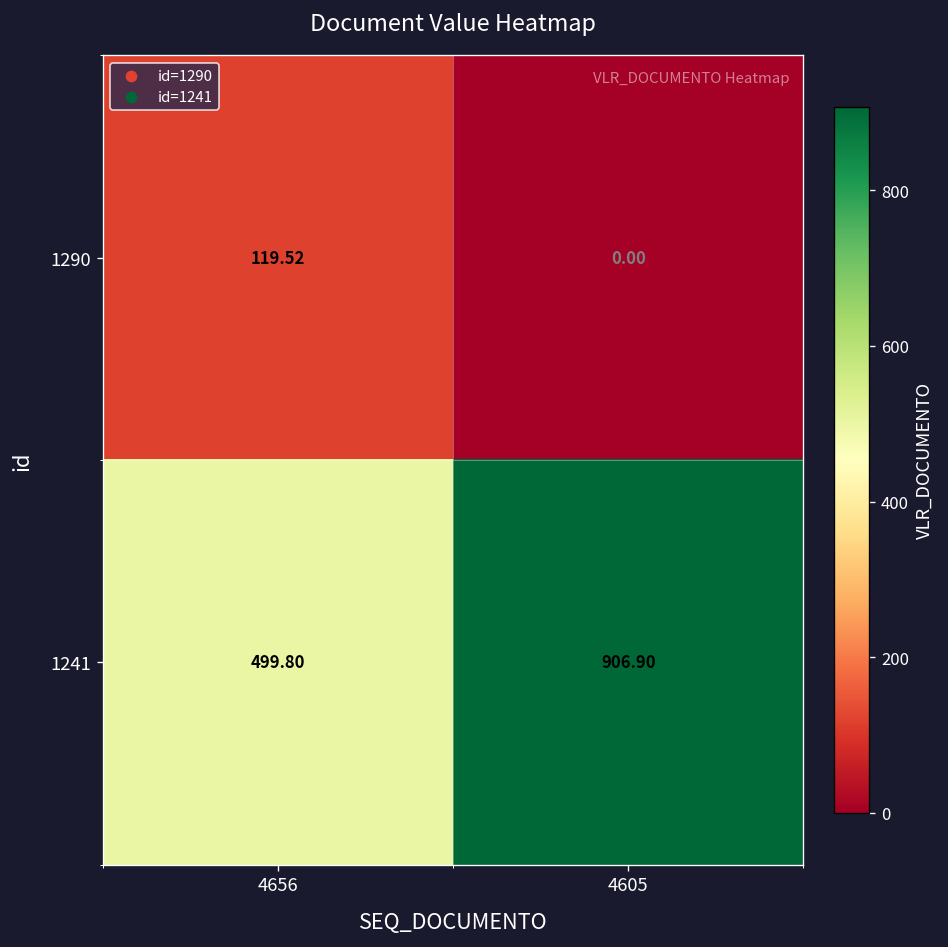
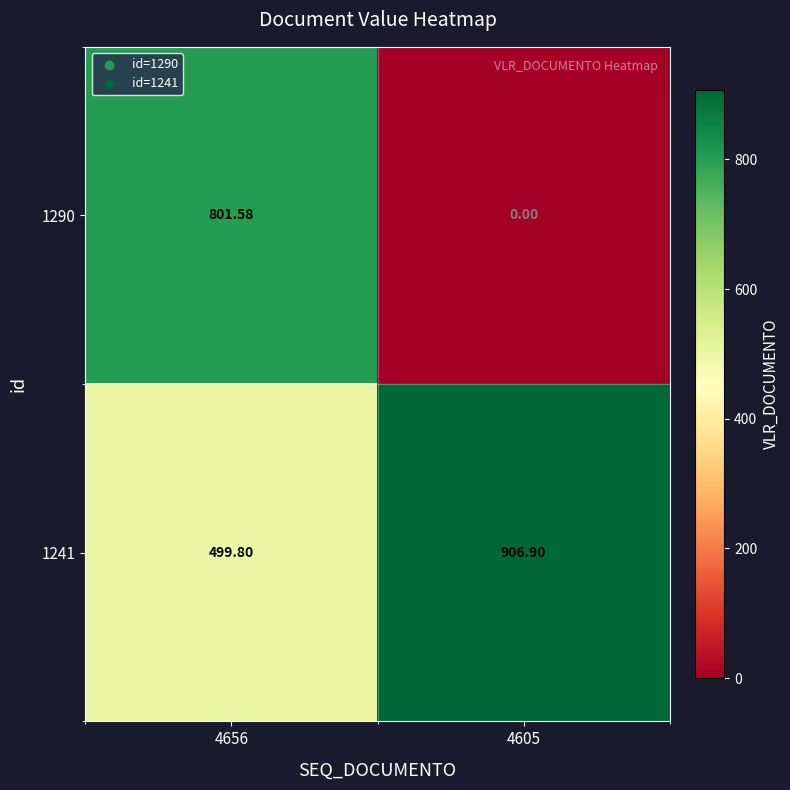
  {
    "1290": {
-     "4656": 119.52
+     "4656": 801.58
    },
    "1241": {
      "4656": 499.80,
      "4605": 906.90
    }
  }
